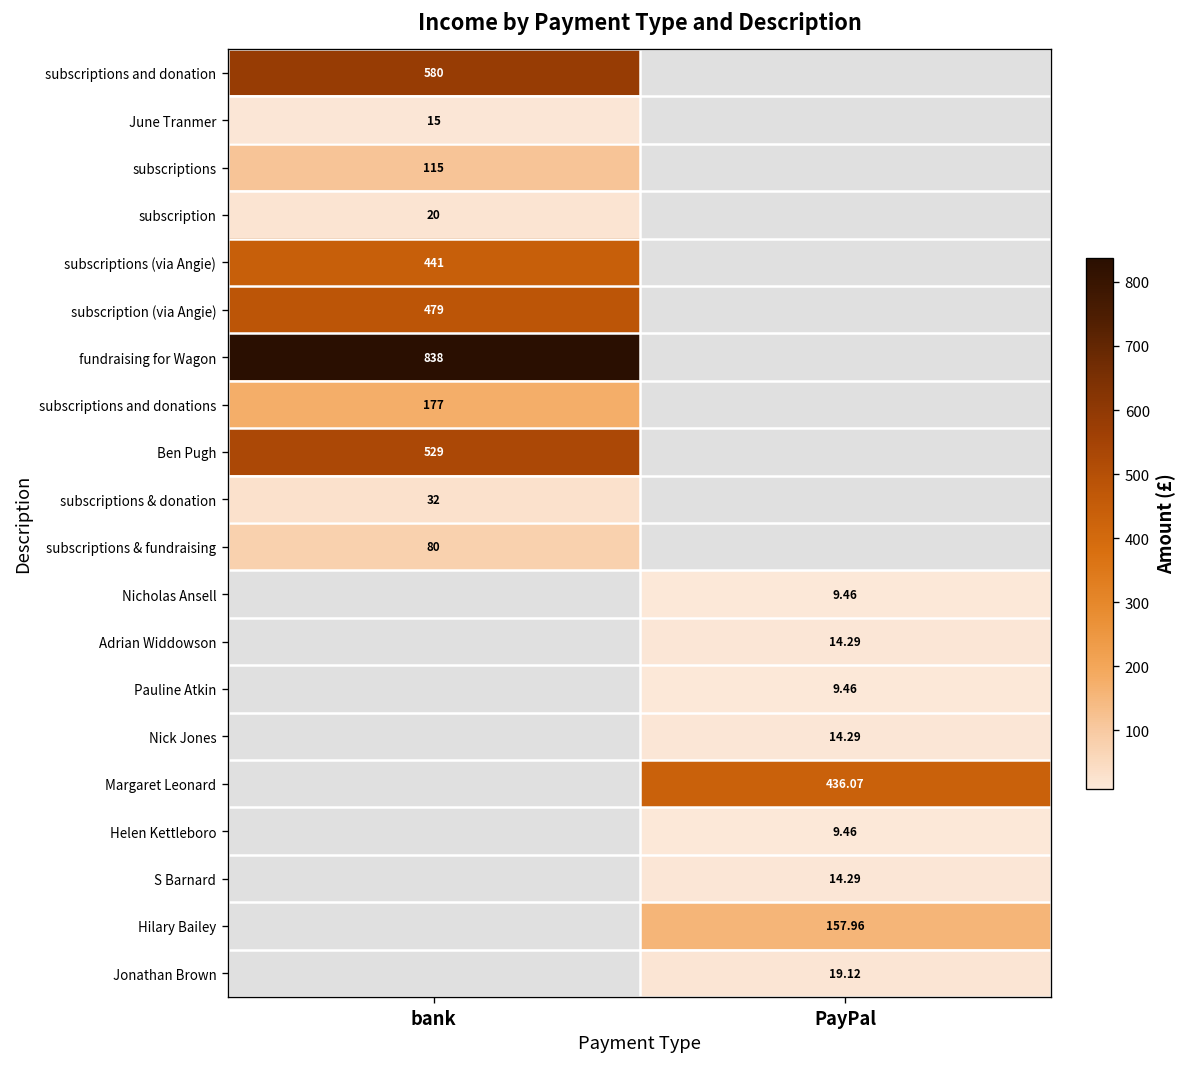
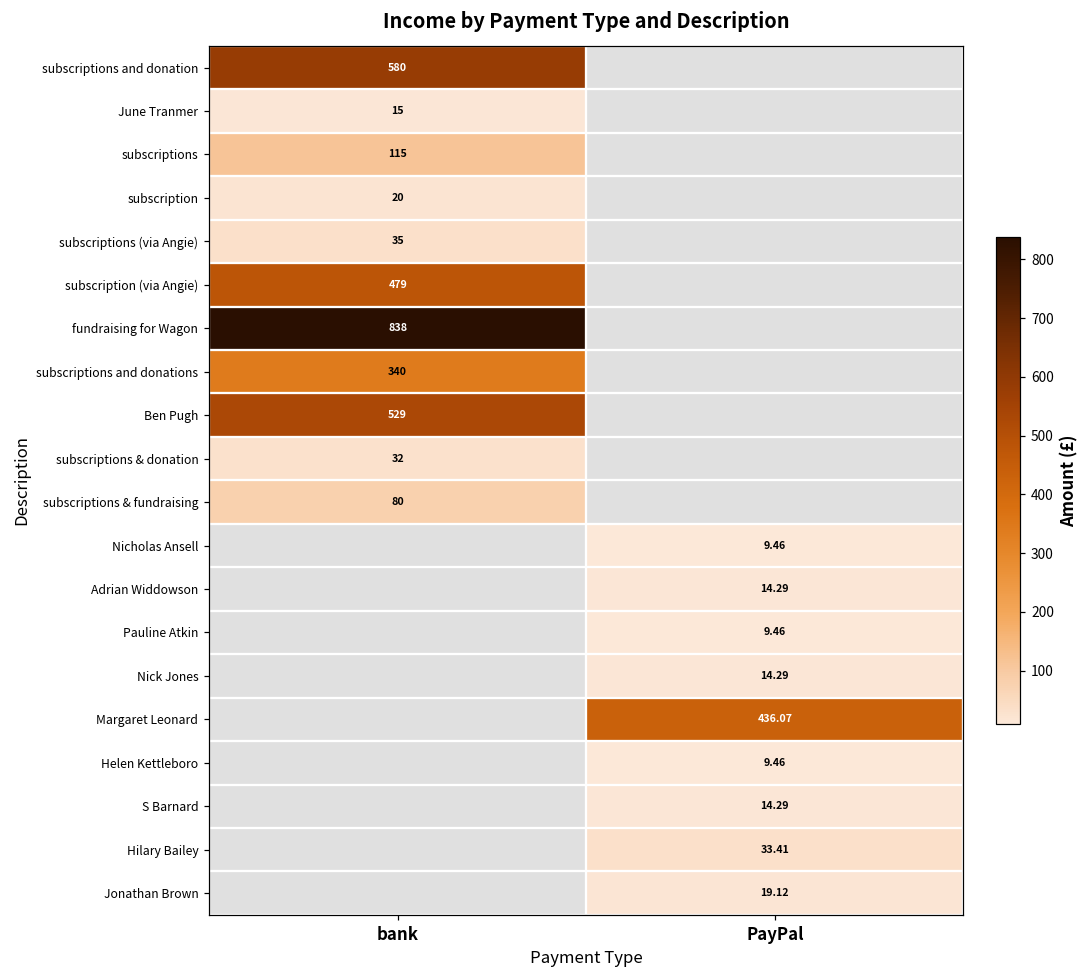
  {
    "subscriptions and donation": {
      "bank": 580
    },
    "June Tranmer": {
      "bank": 15
    },
    "subscriptions": {
      "bank": 115
    },
    "subscription": {
      "bank": 20
    },
    "subscriptions (via Angie)": {
-     "bank": 441
+     "bank": 35
    },
    "subscription (via Angie)": {
      "bank": 479
    },
    "fundraising for Wagon": {
      "bank": 838
    },
    "subscriptions and donations": {
-     "bank": 177
+     "bank": 340
    },
    "Ben Pugh": {
      "bank": 529
    },
    "subscriptions & donation": {
      "bank": 32
    },
    "subscriptions & fundraising": {
      "bank": 80
    },
    "Nicholas Ansell": {
      "PayPal": 9.46
    },
    "Adrian Widdowson": {
      "PayPal": 14.29
    },
    "Pauline Atkin": {
      "PayPal": 9.46
    },
    "Nick Jones": {
      "PayPal": 14.29
    },
    "Margaret Leonard": {
      "PayPal": 436.07
    },
    "Helen Kettleboro": {
      "PayPal": 9.46
    },
    "S Barnard": {
      "PayPal": 14.29
    },
    "Hilary Bailey": {
-     "PayPal": 157.96
+     "PayPal": 33.41
    },
    "Jonathan Brown": {
      "PayPal": 19.12
    }
  }
